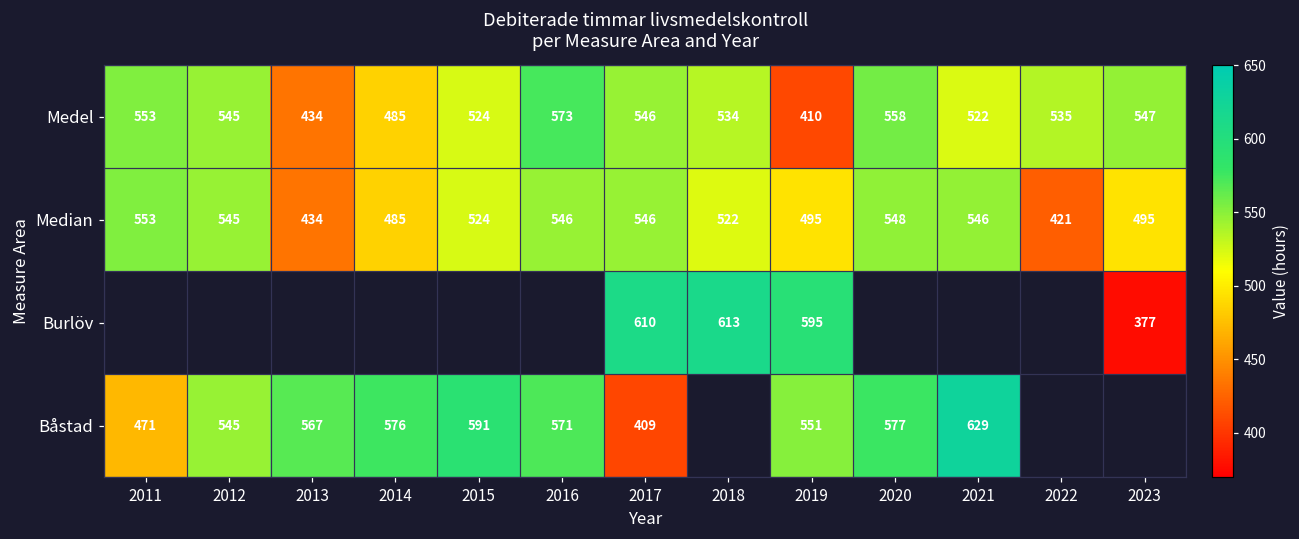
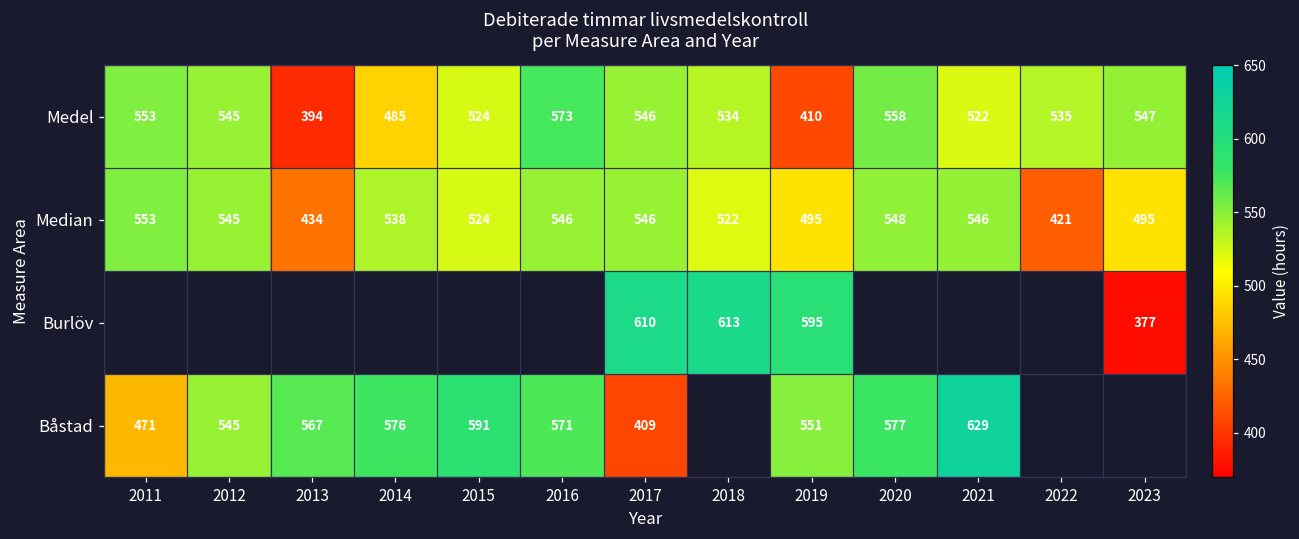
  {
    "Medel": {
      "2011": 553,
      "2012": 545,
-     "2013": 434,
+     "2013": 394,
      "2014": 485,
      "2015": 524,
      "2016": 573,
      "2017": 546,
      "2018": 534,
      "2019": 410,
      "2020": 558,
      "2021": 522,
      "2022": 535,
      "2023": 547
    },
    "Median": {
      "2011": 553,
      "2012": 545,
      "2013": 434,
-     "2014": 485,
+     "2014": 538,
      "2015": 524,
      "2016": 546,
      "2017": 546,
      "2018": 522,
      "2019": 495,
      "2020": 548,
      "2021": 546,
      "2022": 421,
      "2023": 495
    },
    "Burlöv": {
      "2017": 610,
      "2018": 613,
      "2019": 595,
      "2023": 377
    },
    "Båstad": {
      "2011": 471,
      "2012": 545,
      "2013": 567,
      "2014": 576,
      "2015": 591,
      "2016": 571,
      "2017": 409,
      "2019": 551,
      "2020": 577,
      "2021": 629
    }
  }
